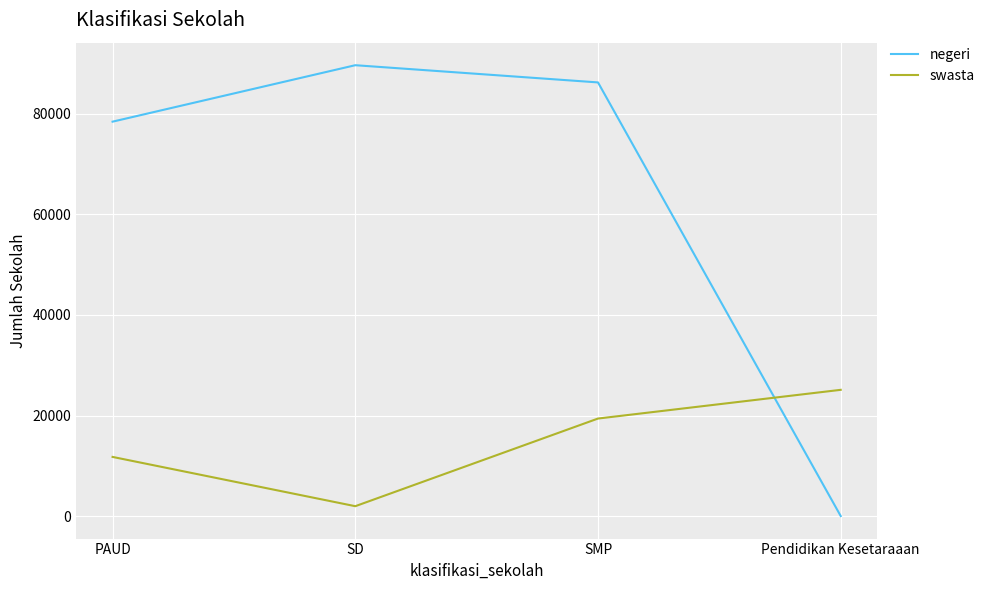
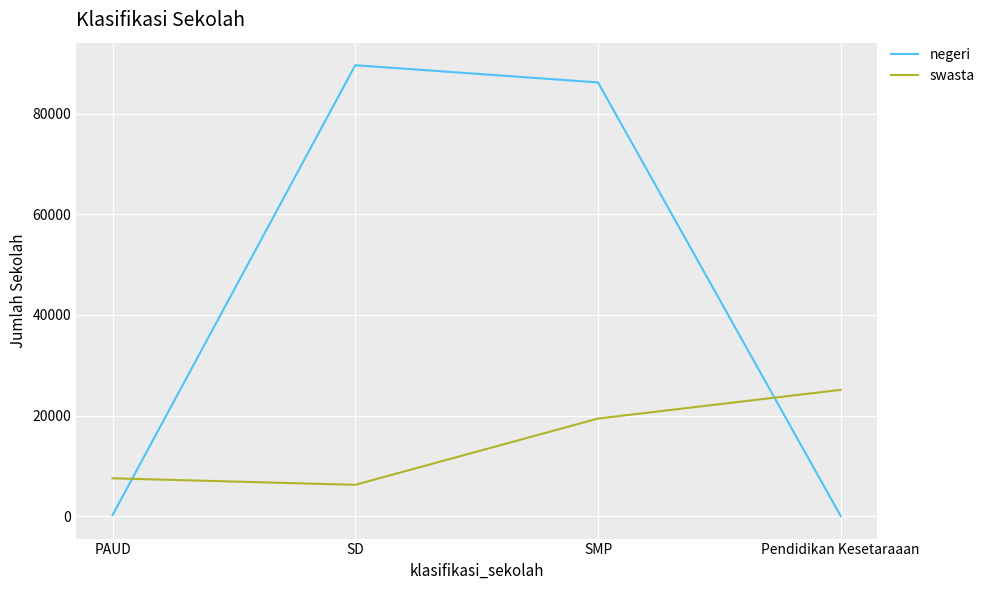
  {
    "negeri": {
-     "PAUD": 78000,
+     "PAUD": 0,
      "SD": 90000,
      "SMP": 86000,
      "Pendidikan Kesetaraaan": 0
    },
    "swasta": {
-     "PAUD": 12000,
-     "SD": 2000,
+     "PAUD": 8000,
+     "SD": 6000,
      "SMP": 19000,
      "Pendidikan Kesetaraaan": 25000
    }
  }
